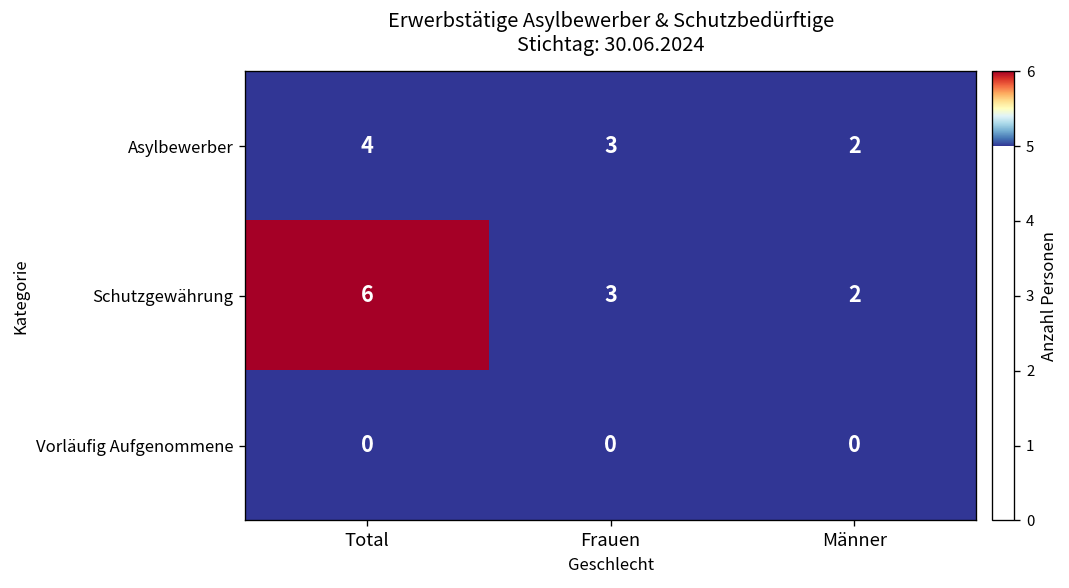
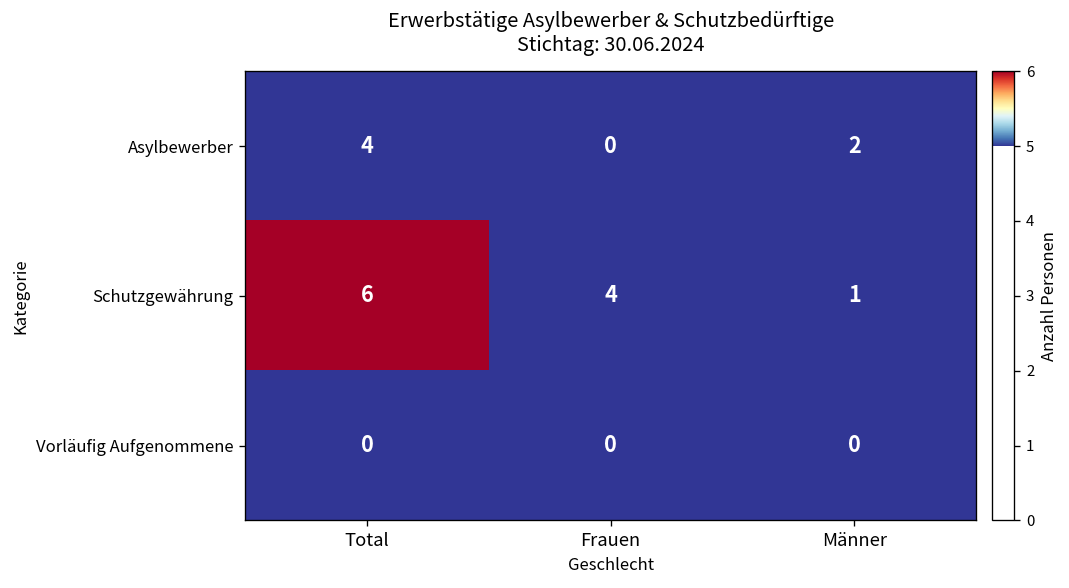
  {
    "Asylbewerber": {
      "Total": 4,
-     "Frauen": 3,
+     "Frauen": 0,
      "Männer": 2
    },
    "Schutzgewährung": {
      "Total": 6,
-     "Frauen": 3,
-     "Männer": 2
+     "Frauen": 4,
+     "Männer": 1
    },
    "Vorläufig Aufgenommene": {
      "Total": 0,
      "Frauen": 0,
      "Männer": 0
    }
  }
